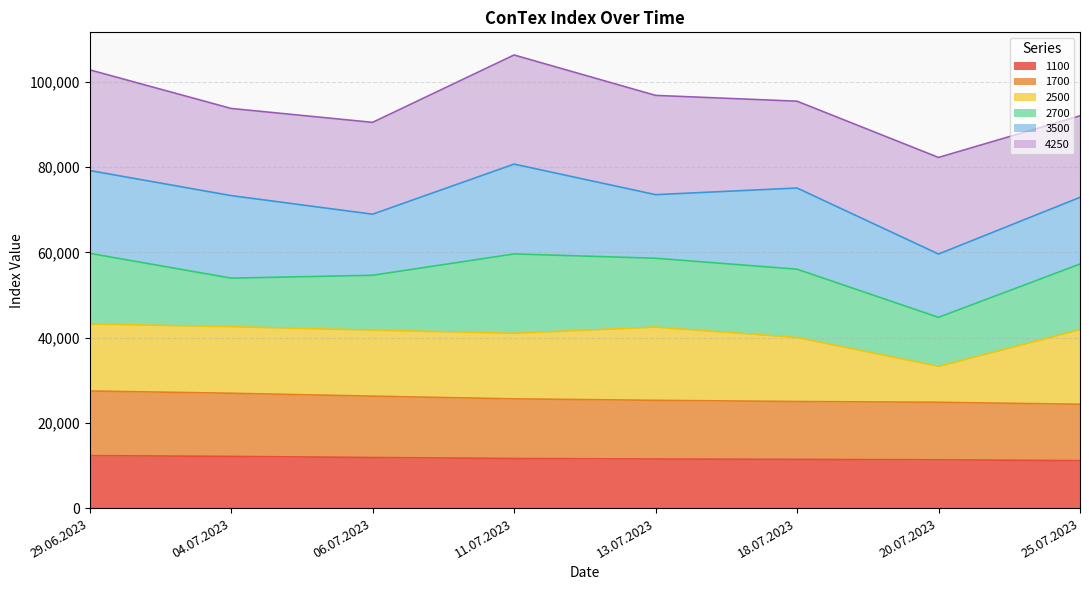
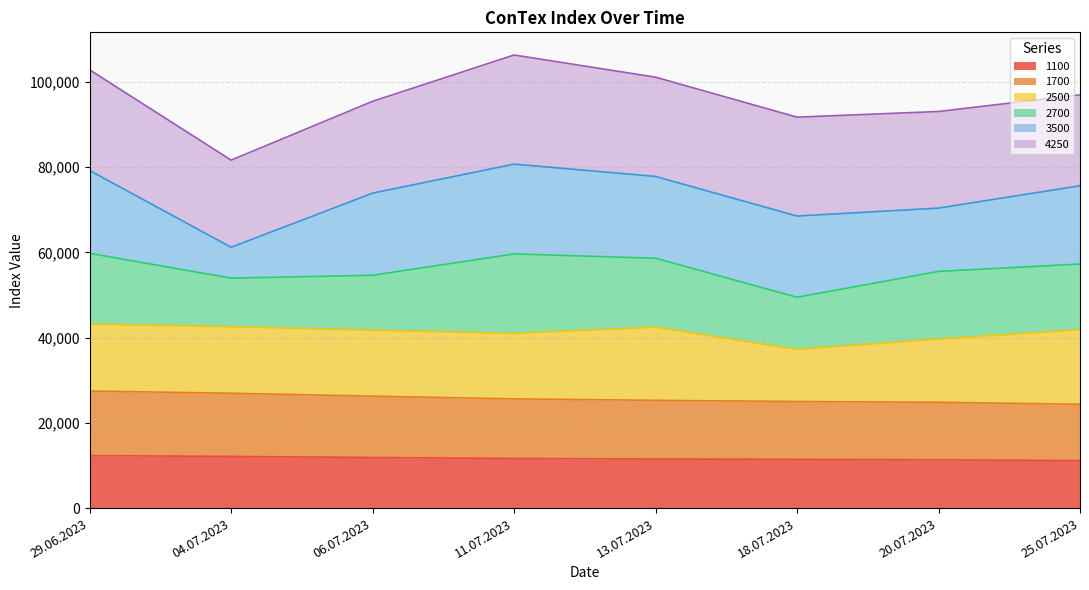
  {
    "2500": {
      "29.06.2023": "16,000",
      "04.07.2023": "16,000",
      "06.07.2023": "15,000",
      "11.07.2023": "15,000",
      "13.07.2023": "17,000",
-     "18.07.2023": "15,000",
-     "20.07.2023": "8,000",
+     "18.07.2023": "12,000",
+     "20.07.2023": "15,000",
      "25.07.2023": "18,000"
    },
    "2700": {
      "29.06.2023": "17,000",
      "04.07.2023": "11,000",
      "06.07.2023": "13,000",
      "11.07.2023": "19,000",
      "13.07.2023": "16,000",
-     "18.07.2023": "16,000",
-     "20.07.2023": "12,000",
+     "18.07.2023": "12,000",
+     "20.07.2023": "16,000",
      "25.07.2023": "15,000"
    },
    "3500": {
      "29.06.2023": "19,000",
-     "04.07.2023": "19,000",
-     "06.07.2023": "14,000",
+     "04.07.2023": "7,000",
+     "06.07.2023": "19,000",
      "11.07.2023": "21,000",
-     "13.07.2023": "15,000",
+     "13.07.2023": "19,000",
      "18.07.2023": "19,000",
      "20.07.2023": "15,000",
-     "25.07.2023": "16,000"
+     "25.07.2023": "18,000"
    },
    "4250": {
      "29.06.2023": "24,000",
      "04.07.2023": "20,000",
      "06.07.2023": "22,000",
      "11.07.2023": "26,000",
      "13.07.2023": "23,000",
-     "18.07.2023": "20,000",
+     "18.07.2023": "23,000",
      "20.07.2023": "23,000",
-     "25.07.2023": "19,000"
+     "25.07.2023": "21,000"
    }
  }
